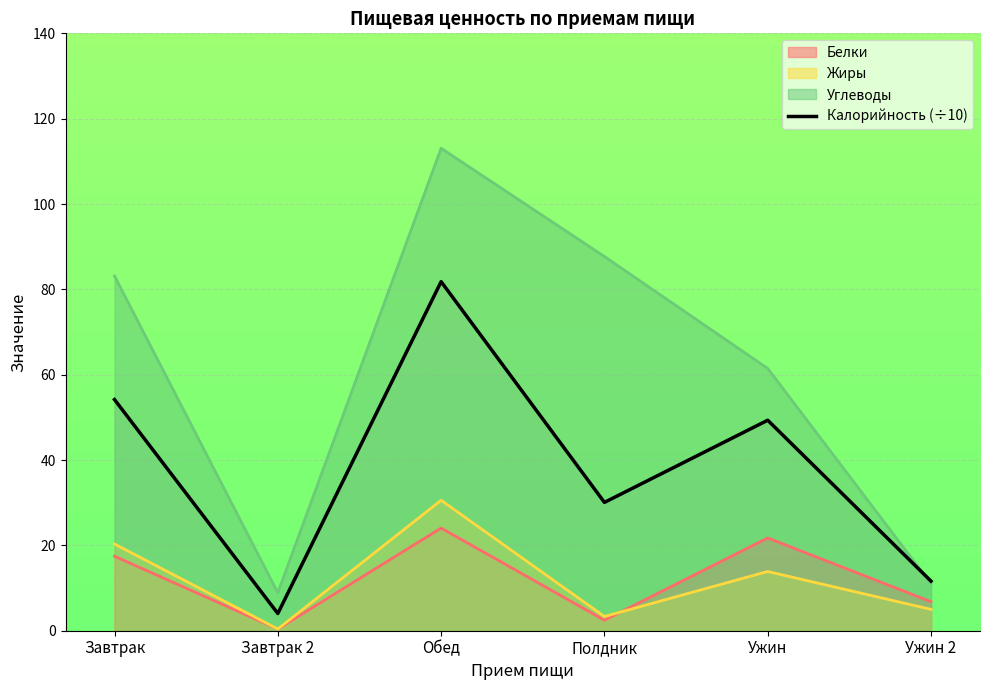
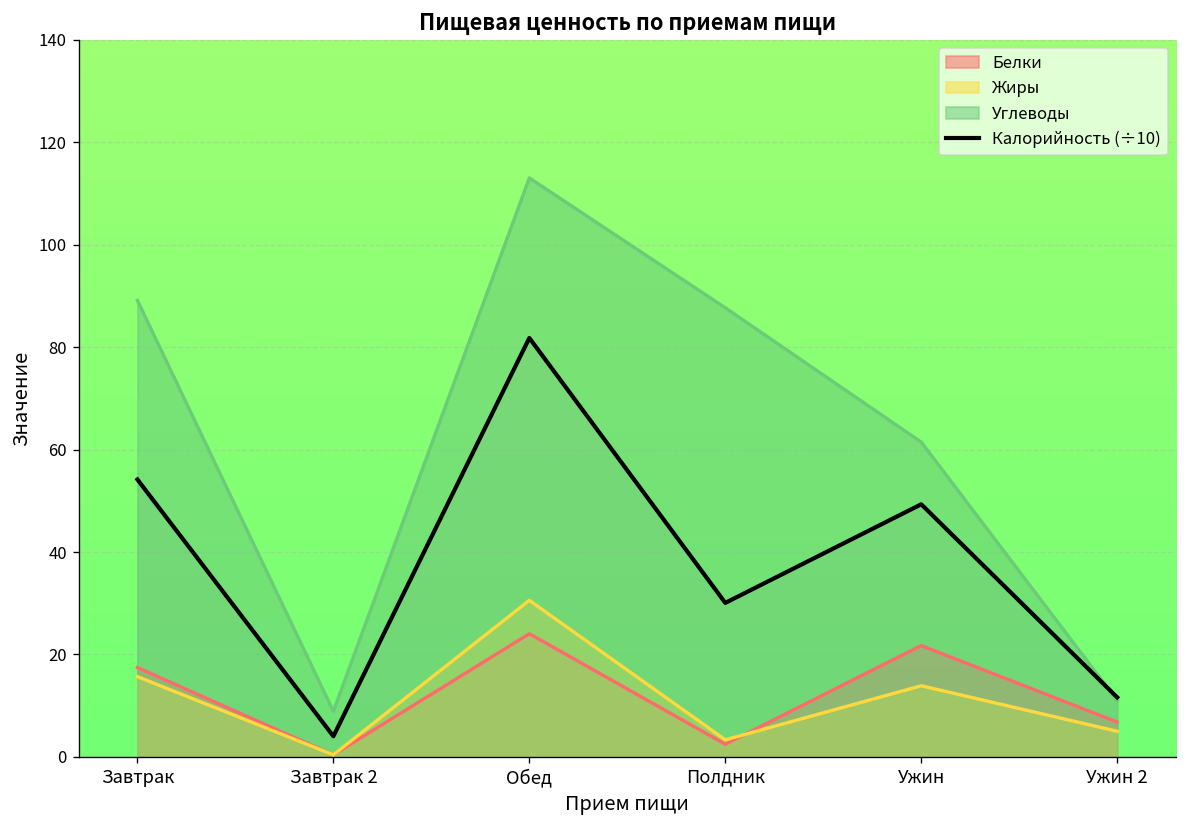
  {
    "Белки": {
      "Завтрак": 17,
      "Обед": 24,
      "Полдник": 2,
      "Ужин": 22,
      "Ужин 2": 7
    },
    "Жиры": {
-     "Завтрак": 20,
+     "Завтрак": 16,
      "Обед": 31,
      "Полдник": 3,
      "Ужин": 14,
      "Ужин 2": 5
    },
    "Углеводы": {
-     "Завтрак": 83,
+     "Завтрак": 89,
      "Завтрак 2": 9,
      "Обед": 113,
      "Полдник": 88,
      "Ужин": 61,
      "Ужин 2": 11
    },
    "Калорийность (÷10)": {
      "Завтрак": 54,
      "Завтрак 2": 4,
      "Обед": 82,
      "Полдник": 30,
      "Ужин": 49,
      "Ужин 2": 12
    }
  }
